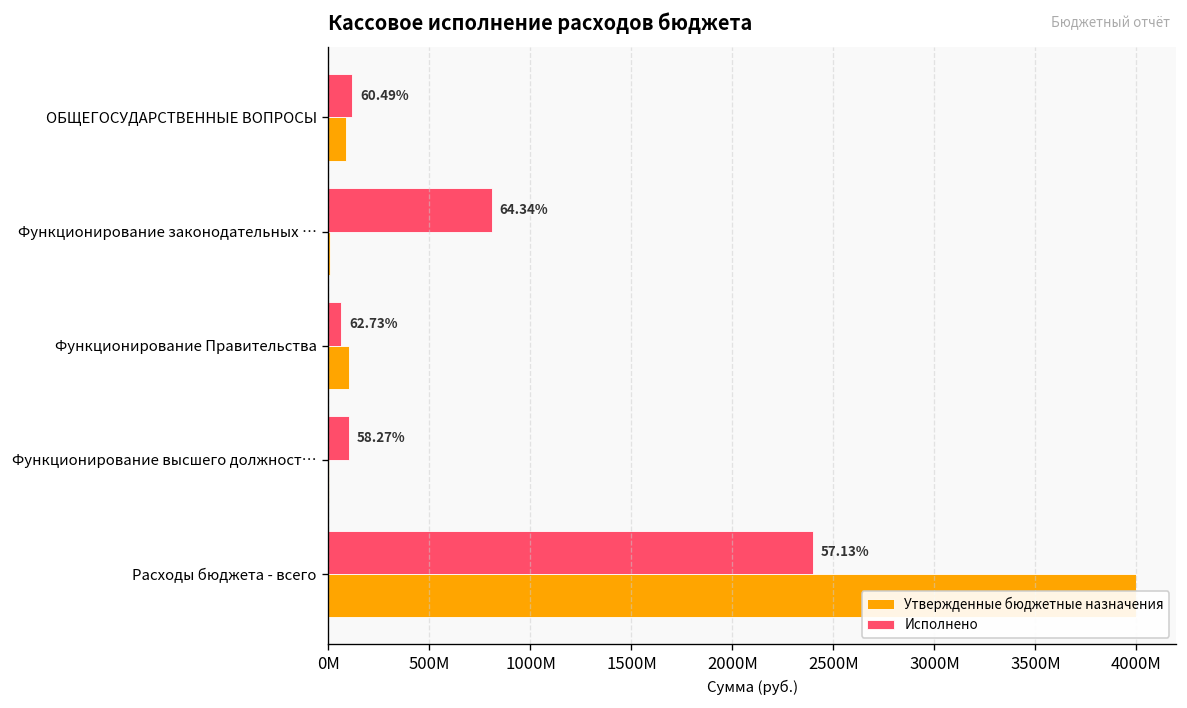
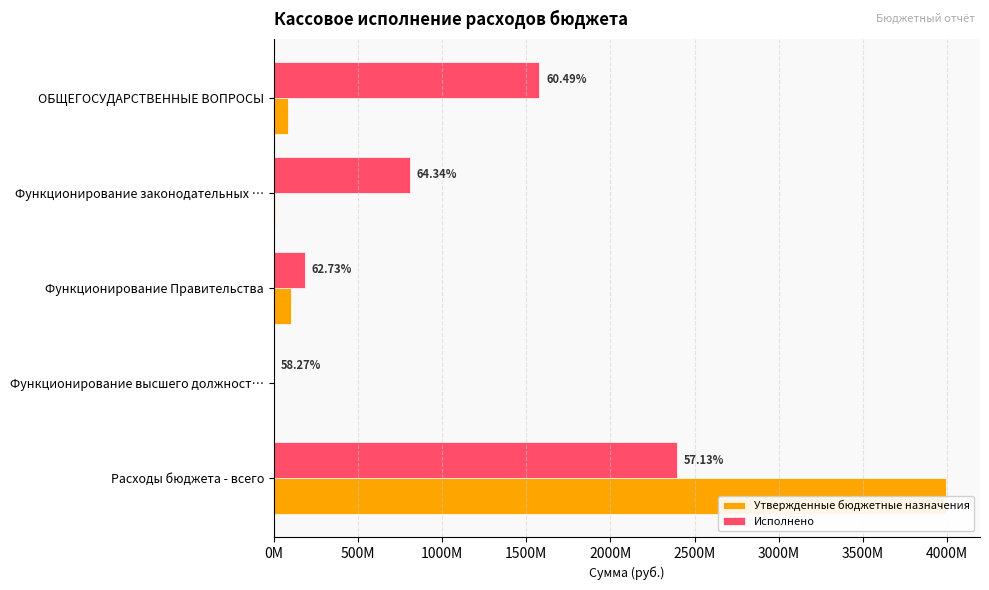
  {
    "Утвержденные бюджетные назначения": {
      "ОБЩЕГОСУДАРСТВЕННЫЕ ВОПРОСЫ": 90000000,
      "Функционирование Правительства": 100000000
    },
    "Исполнено": {
-     "ОБЩЕГОСУДАРСТВЕННЫЕ ВОПРОСЫ": 120000000,
-     "Функционирование Правительства": 60000000,
-     "Функционирование высшего должност…": 100000000
+     "ОБЩЕГОСУДАРСТВЕННЫЕ ВОПРОСЫ": 1580000000,
+     "Функционирование Правительства": 190000000,
+     "Функционирование высшего должност…": 0
    }
  }
